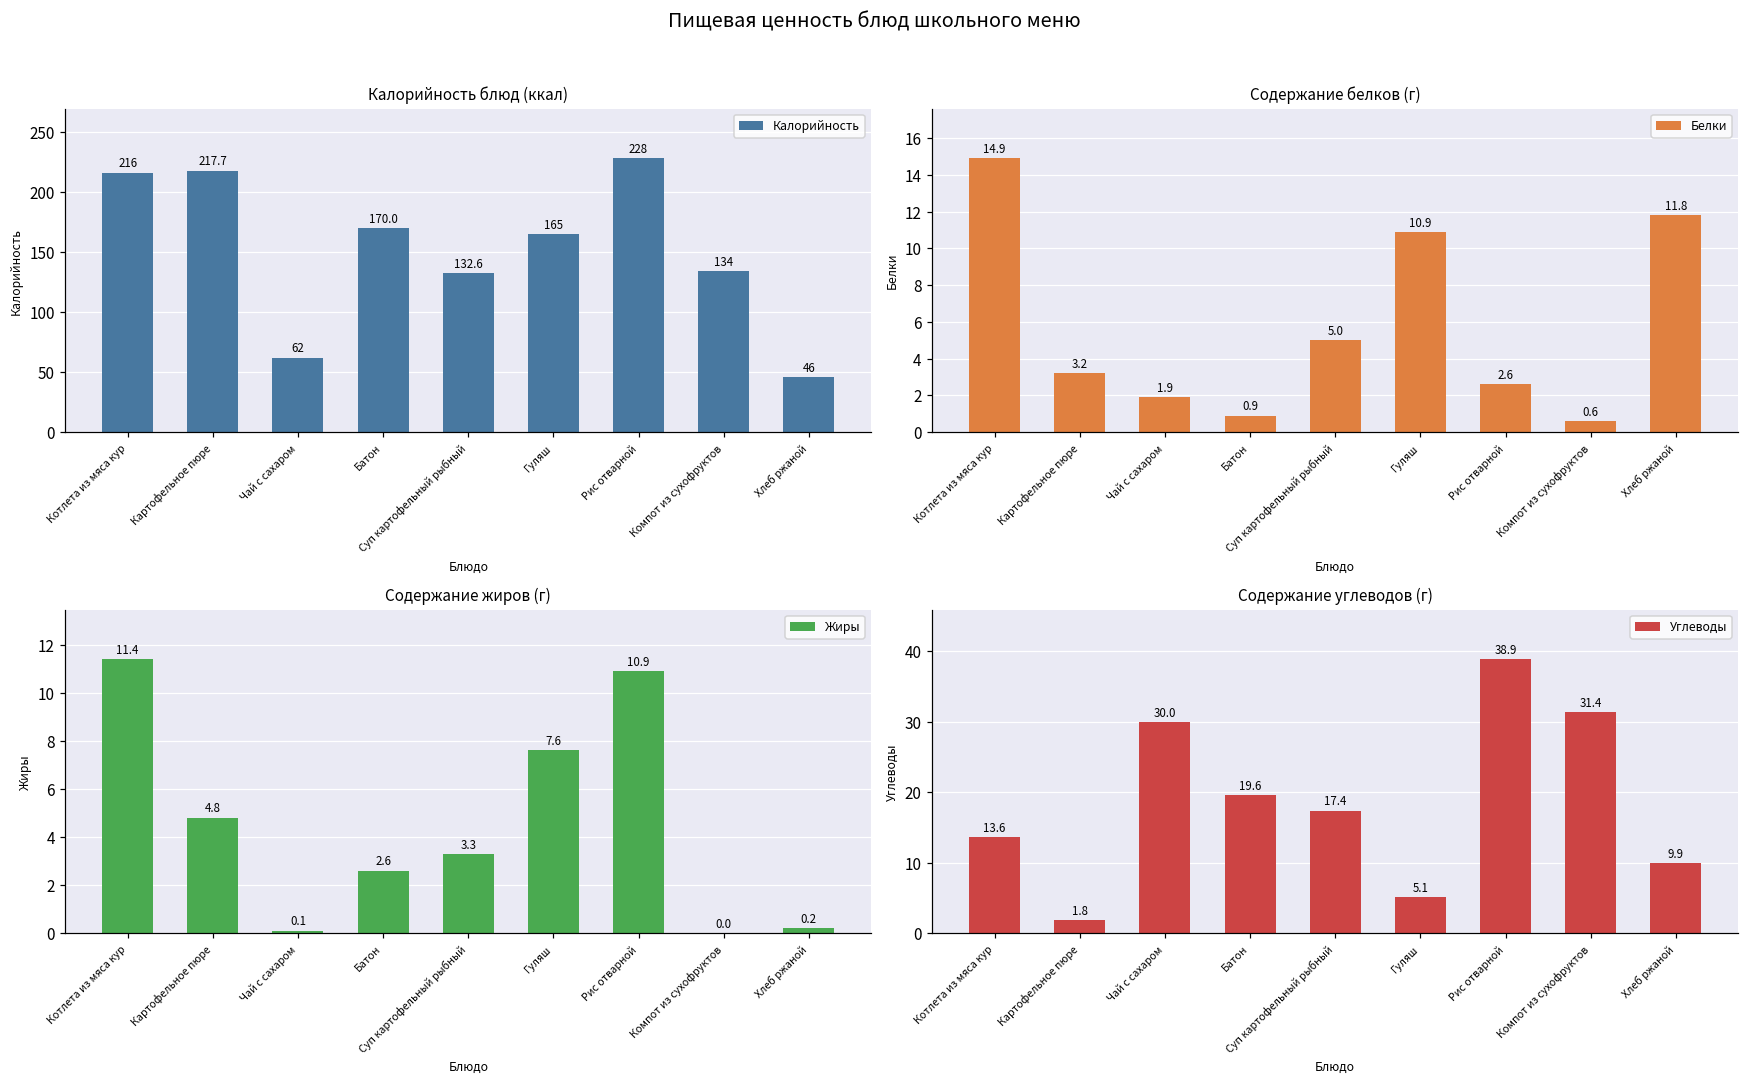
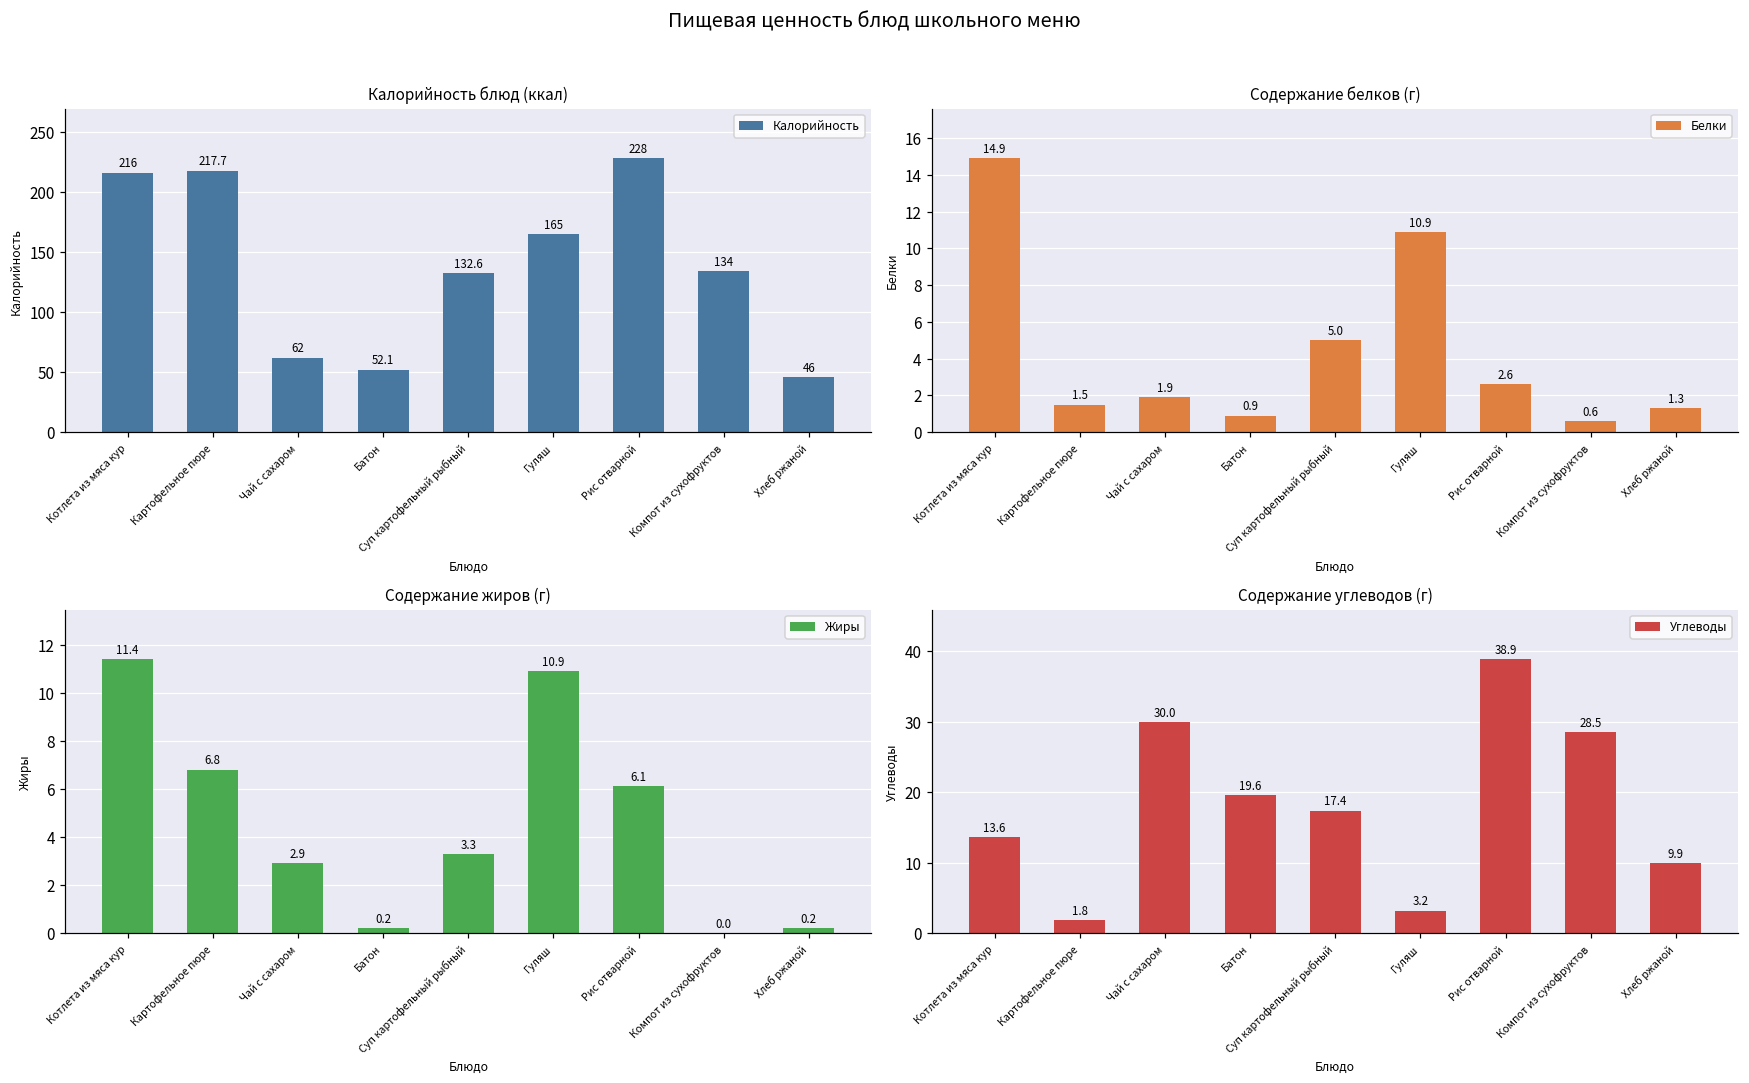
  {
    "Калорийность блюд (ккал)": {
      "Котлета из мяса кур": 216,
      "Картофельное пюре": 217.7,
      "Чай с сахаром": 62,
-     "Батон": 170.0,
+     "Батон": 52.1,
      "Суп картофельный рыбный": 132.6,
      "Гуляш": 165,
      "Рис отварной": 228,
      "Компот из сухофруктов": 134,
      "Хлеб ржаной": 46
    },
    "Содержание белков (г)": {
      "Котлета из мяса кур": 14.9,
-     "Картофельное пюре": 3.2,
+     "Картофельное пюре": 1.5,
      "Чай с сахаром": 1.9,
      "Батон": 0.9,
      "Суп картофельный рыбный": 5.0,
      "Гуляш": 10.9,
      "Рис отварной": 2.6,
      "Компот из сухофруктов": 0.6,
-     "Хлеб ржаной": 11.8
+     "Хлеб ржаной": 1.3
    },
    "Содержание жиров (г)": {
      "Котлета из мяса кур": 11.4,
-     "Картофельное пюре": 4.8,
-     "Чай с сахаром": 0.1,
-     "Батон": 2.6,
+     "Картофельное пюре": 6.8,
+     "Чай с сахаром": 2.9,
+     "Батон": 0.2,
      "Суп картофельный рыбный": 3.3,
-     "Гуляш": 7.6,
-     "Рис отварной": 10.9,
+     "Гуляш": 10.9,
+     "Рис отварной": 6.1,
      "Компот из сухофруктов": 0.0,
      "Хлеб ржаной": 0.2
    },
    "Содержание углеводов (г)": {
      "Котлета из мяса кур": 13.6,
      "Картофельное пюре": 1.8,
      "Чай с сахаром": 30.0,
      "Батон": 19.6,
      "Суп картофельный рыбный": 17.4,
-     "Гуляш": 5.1,
+     "Гуляш": 3.2,
      "Рис отварной": 38.9,
-     "Компот из сухофруктов": 31.4,
+     "Компот из сухофруктов": 28.5,
      "Хлеб ржаной": 9.9
    }
  }
